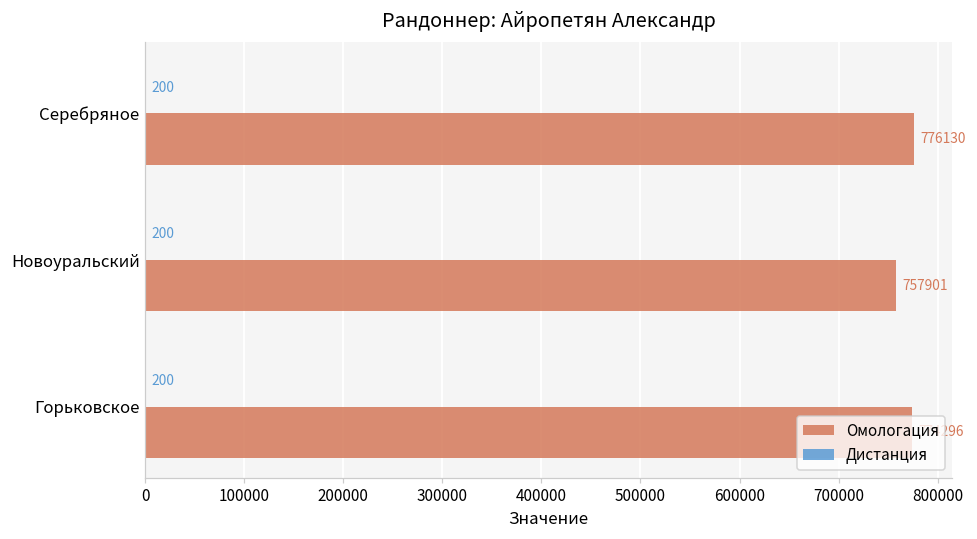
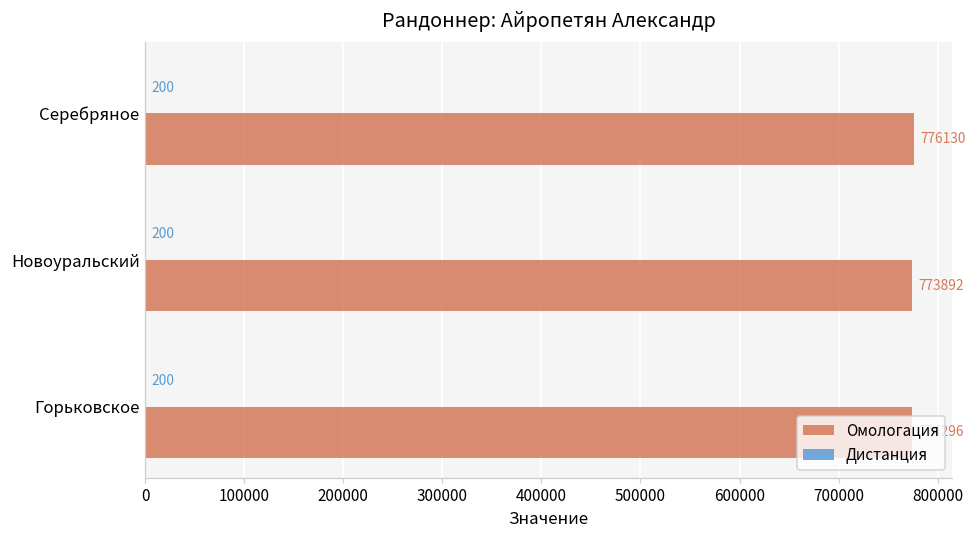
  {
    "Омологация": {
      "Серебряное": 776130,
-     "Новоуральский": 757901
+     "Новоуральский": 773892
    },
    "Дистанция": {
      "Серебряное": 200,
      "Новоуральский": 200,
      "Горьковское": 200
    }
  }
